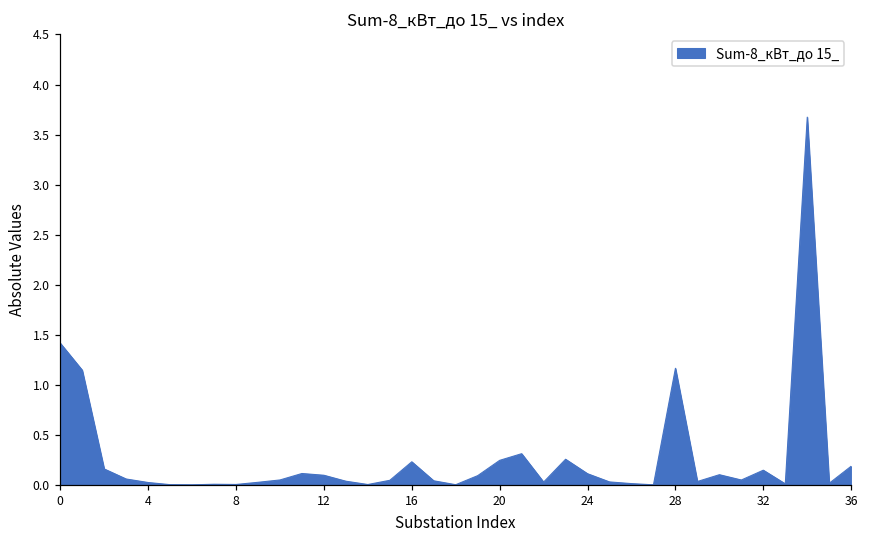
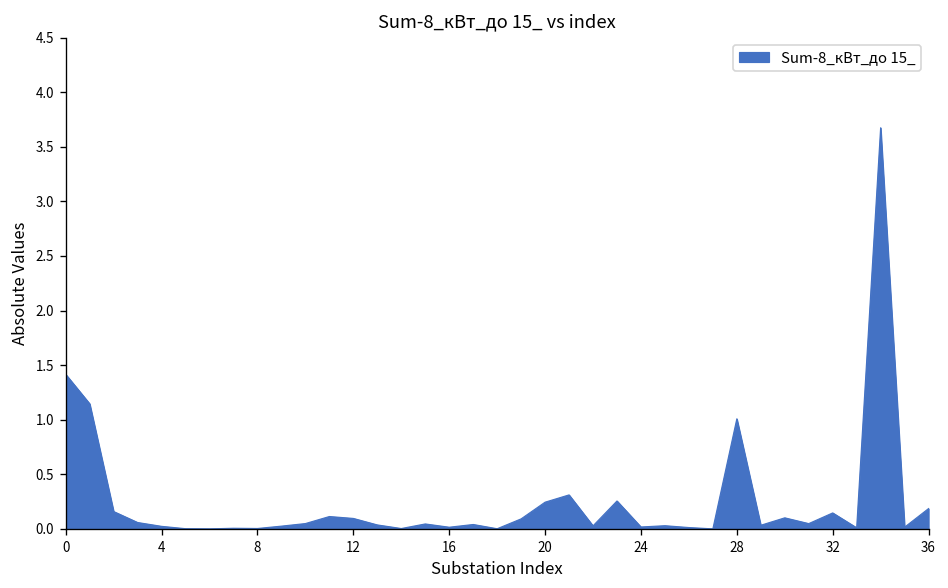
  {
    "0": 1.4,
    "4": 0.0,
    "8": 0.0,
    "12": 0.1,
-   "16": 0.2,
+   "16": 0.0,
    "20": 0.2,
-   "24": 0.1,
-   "28": 1.2,
+   "24": 0.0,
+   "28": 1.0,
    "32": 0.1,
    "36": 0.2
  }
